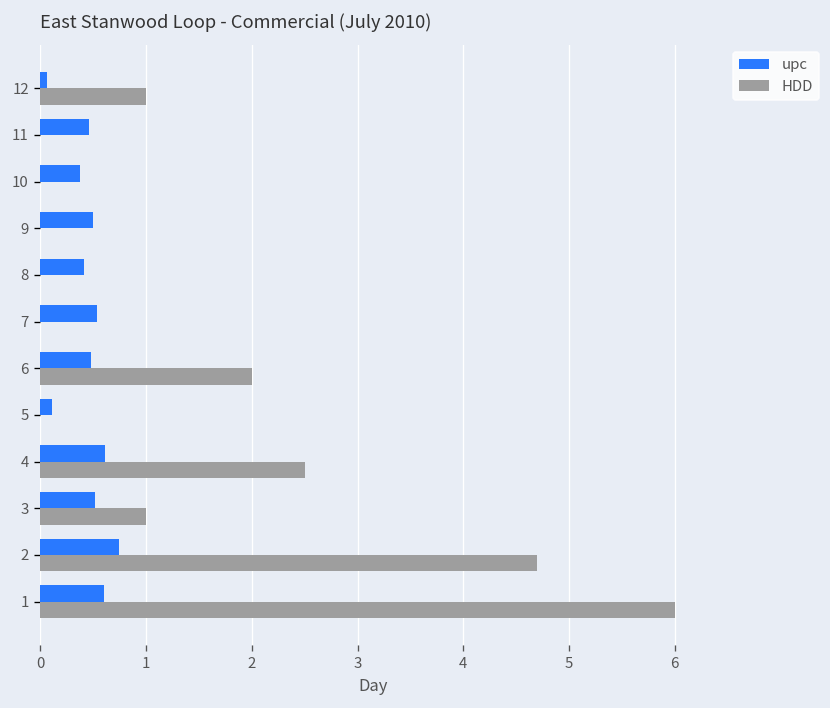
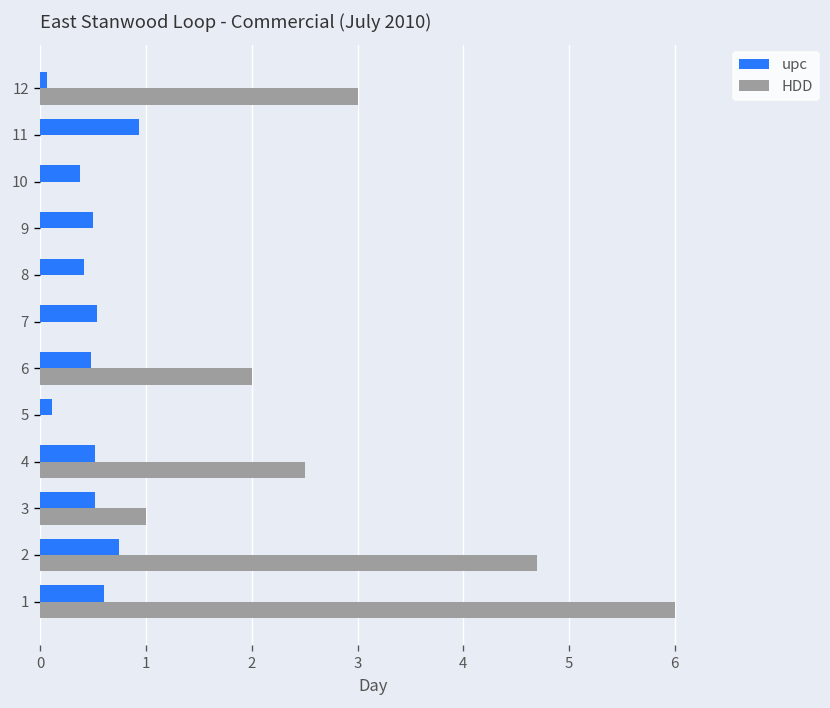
  {
    "upc": {
      "12": 0.1,
-     "11": 0.5,
+     "11": 0.9,
      "10": 0.4,
      "9": 0.5,
      "8": 0.4,
      "7": 0.5,
      "6": 0.5,
      "5": 0.1,
-     "4": 0.6,
+     "4": 0.5,
      "3": 0.5,
      "2": 0.7,
      "1": 0.6
    },
    "HDD": {
-     "12": 1,
+     "12": 3,
      "11": 0,
      "10": 0,
      "9": 0,
      "8": 0,
      "7": 0,
      "6": 2,
      "5": 0,
      "4": 2.5,
      "3": 1,
      "2": 4.7,
      "1": 6
    }
  }
